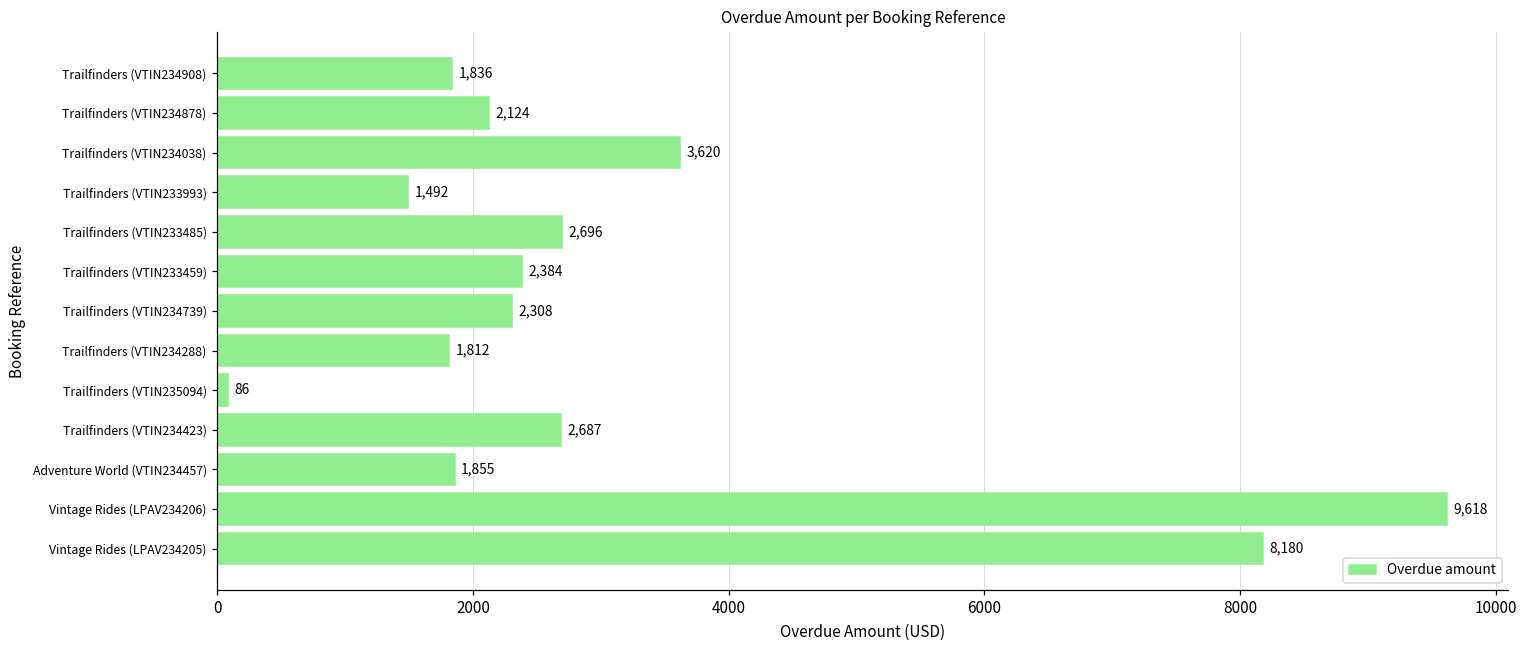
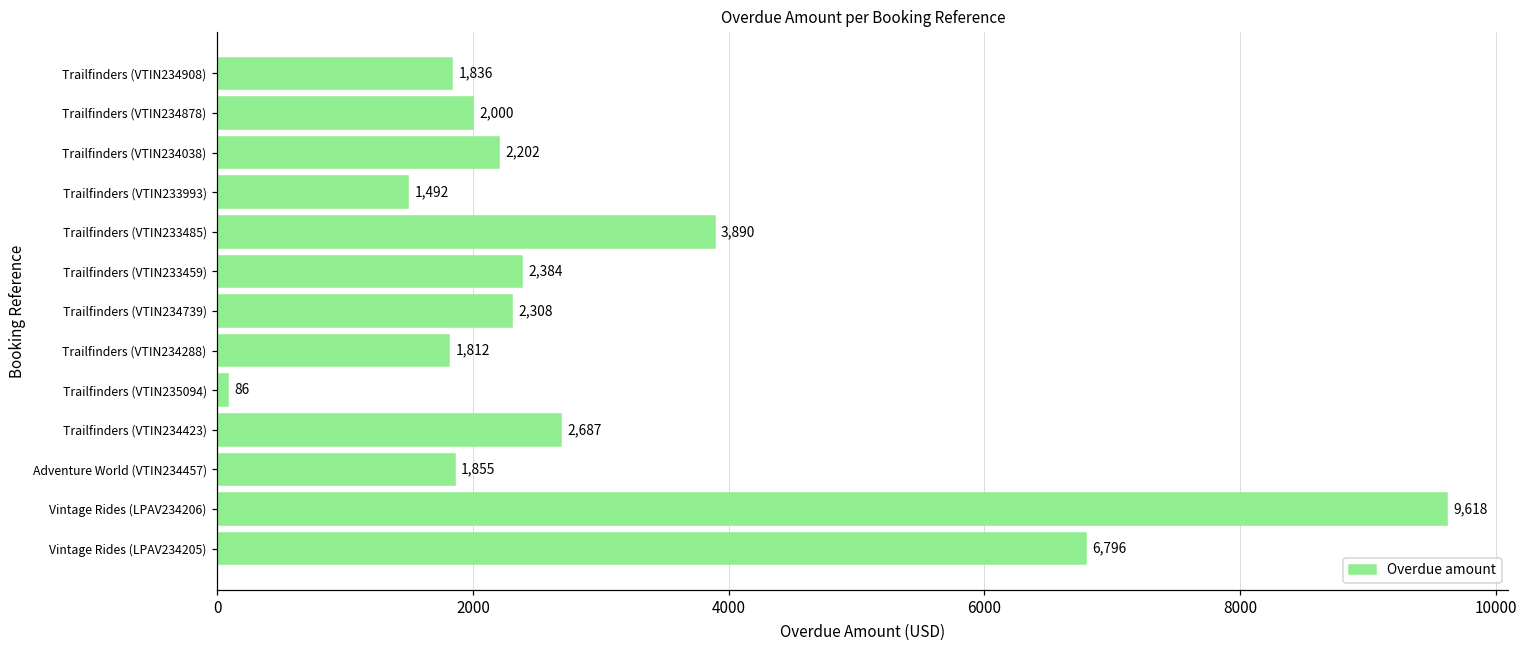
  {
    "Trailfinders (VTIN234908)": "1,836",
-   "Trailfinders (VTIN234878)": "2,124",
-   "Trailfinders (VTIN234038)": "3,620",
+   "Trailfinders (VTIN234878)": "2,000",
+   "Trailfinders (VTIN234038)": "2,202",
    "Trailfinders (VTIN233993)": "1,492",
-   "Trailfinders (VTIN233485)": "2,696",
+   "Trailfinders (VTIN233485)": "3,890",
    "Trailfinders (VTIN233459)": "2,384",
    "Trailfinders (VTIN234739)": "2,308",
    "Trailfinders (VTIN234288)": "1,812",
    "Trailfinders (VTIN235094)": "86",
    "Trailfinders (VTIN234423)": "2,687",
    "Adventure World (VTIN234457)": "1,855",
    "Vintage Rides (LPAV234206)": "9,618",
-   "Vintage Rides (LPAV234205)": "8,180"
+   "Vintage Rides (LPAV234205)": "6,796"
  }
